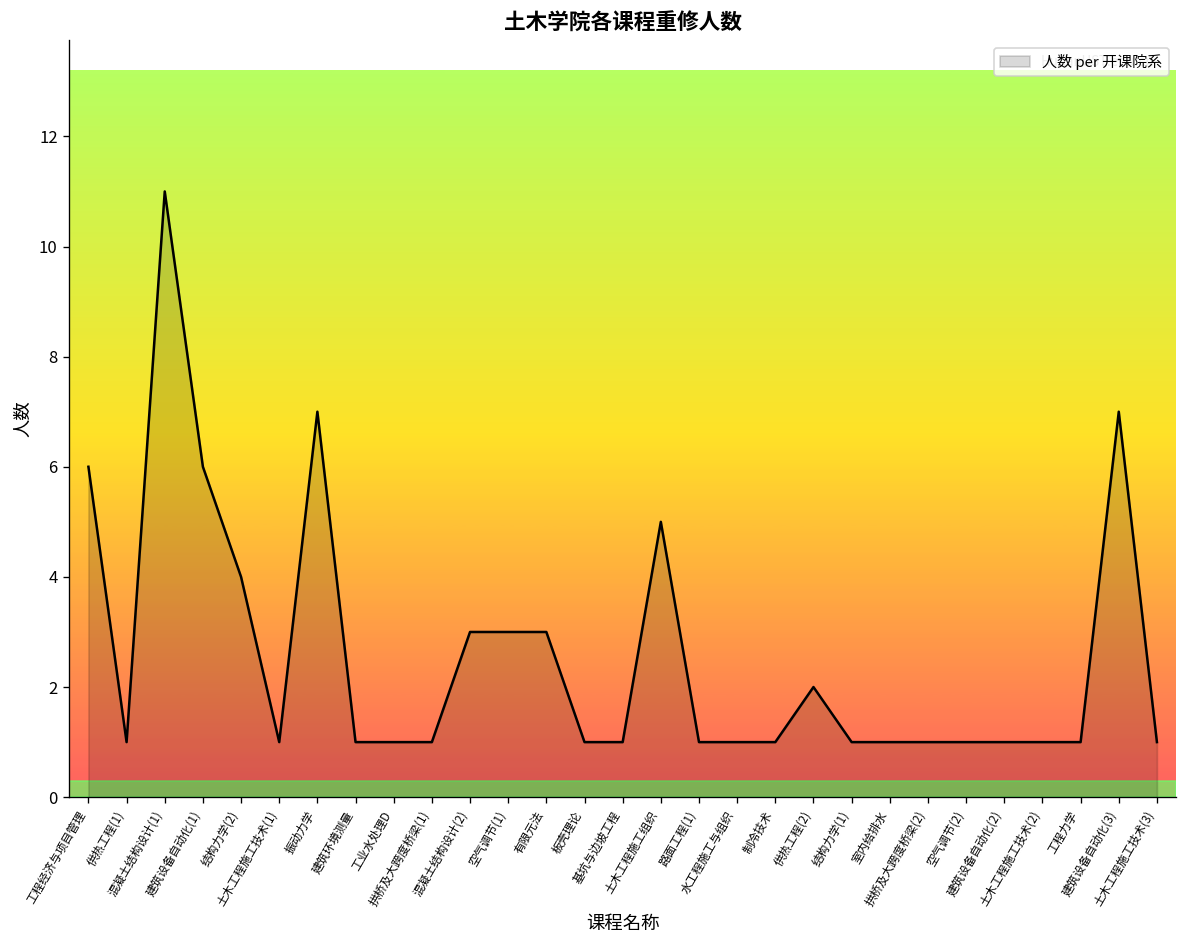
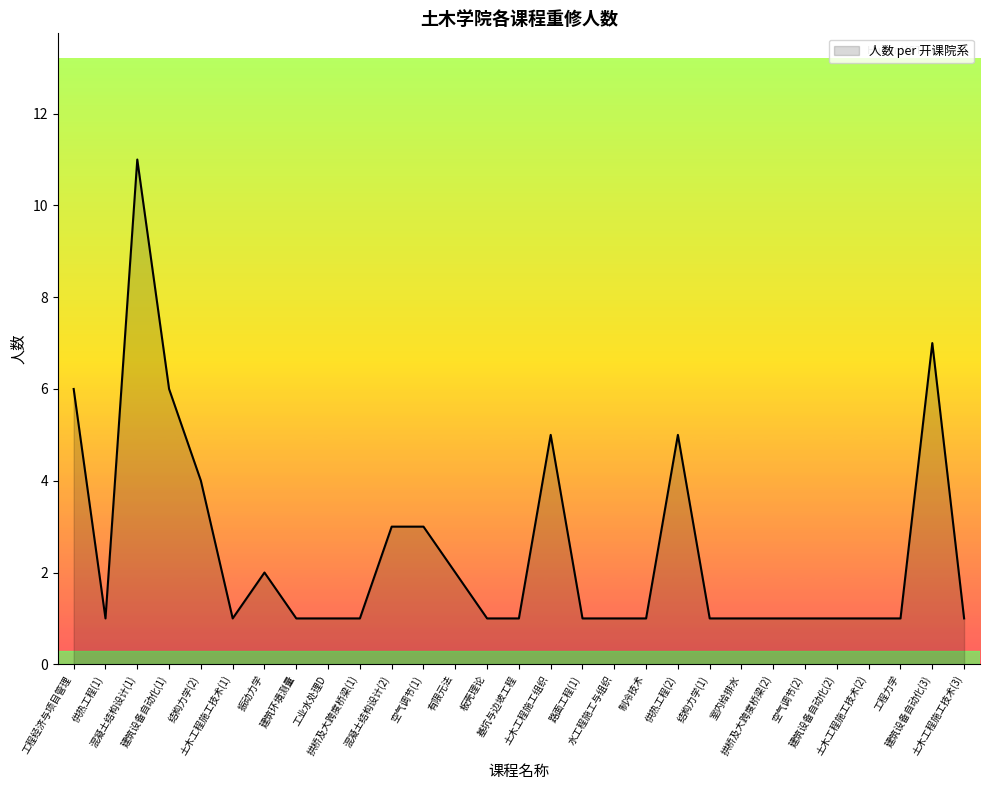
  {
    "工程经济与项目管理": 6,
    "供热工程(1)": 1,
    "混凝土结构设计(1)": 11,
    "建筑设备自动化(1)": 6,
    "结构力学(2)": 4,
    "土木工程施工技术(1)": 1,
-   "振动力学": 7,
+   "振动力学": 2,
    "建筑环境测量": 1,
    "工业水处理D": 1,
    "拱桥及大跨度桥梁(1)": 1,
    "混凝土结构设计(2)": 3,
    "空气调节(1)": 3,
-   "有限元法": 3,
+   "有限元法": 2,
    "板壳理论": 1,
    "基坑与边坡工程": 1,
    "土木工程施工组织": 5,
    "路面工程(1)": 1,
    "水工程施工与组织": 1,
    "制冷技术": 1,
-   "供热工程(2)": 2,
+   "供热工程(2)": 5,
    "结构力学(1)": 1,
    "室内给排水": 1,
    "拱桥及大跨度桥梁(2)": 1,
    "空气调节(2)": 1,
    "建筑设备自动化(2)": 1,
    "土木工程施工技术(2)": 1,
    "工程力学": 1,
    "建筑设备自动化(3)": 7,
    "土木工程施工技术(3)": 1
  }
